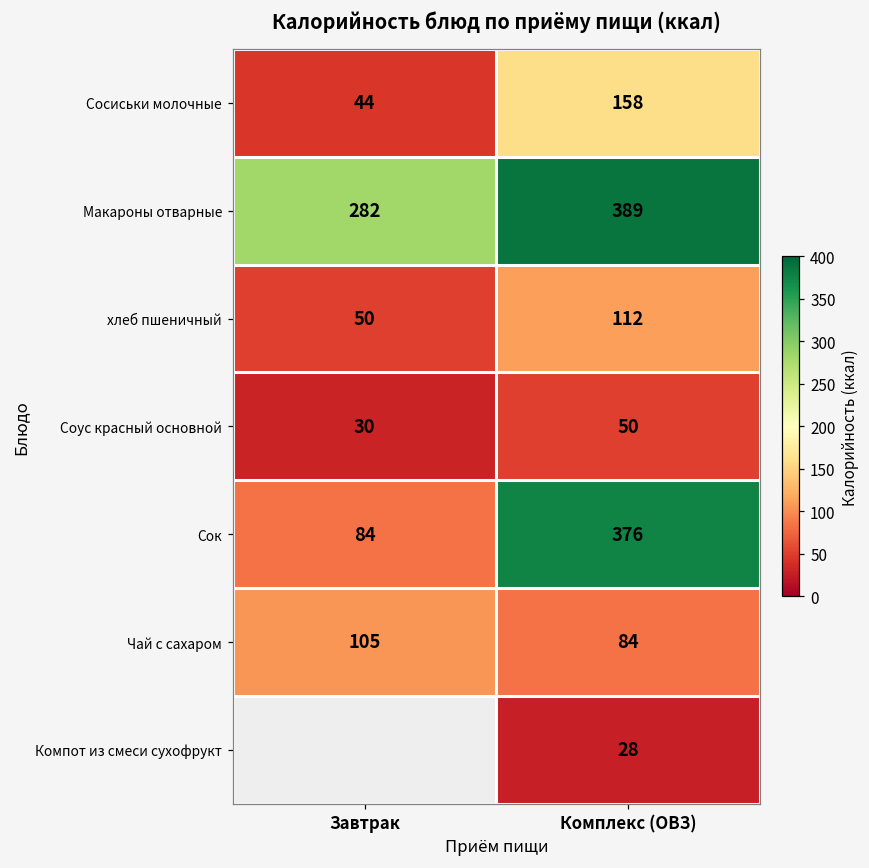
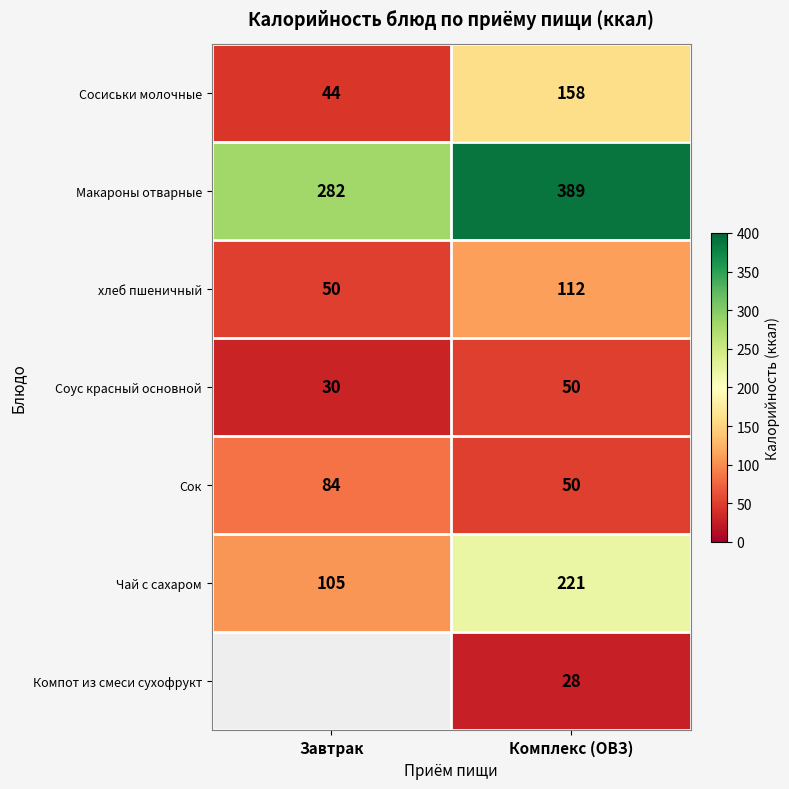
  {
    "Сосиськи молочные": {
      "Завтрак": 44,
      "Комплекс (ОВЗ)": 158
    },
    "Макароны отварные": {
      "Завтрак": 282,
      "Комплекс (ОВЗ)": 389
    },
    "хлеб пшеничный": {
      "Завтрак": 50,
      "Комплекс (ОВЗ)": 112
    },
    "Соус красный основной": {
      "Завтрак": 30,
      "Комплекс (ОВЗ)": 50
    },
    "Сок": {
      "Завтрак": 84,
-     "Комплекс (ОВЗ)": 376
+     "Комплекс (ОВЗ)": 50
    },
    "Чай с сахаром": {
      "Завтрак": 105,
-     "Комплекс (ОВЗ)": 84
+     "Комплекс (ОВЗ)": 221
    },
    "Компот из смеси сухофрукт": {
      "Комплекс (ОВЗ)": 28
    }
  }
